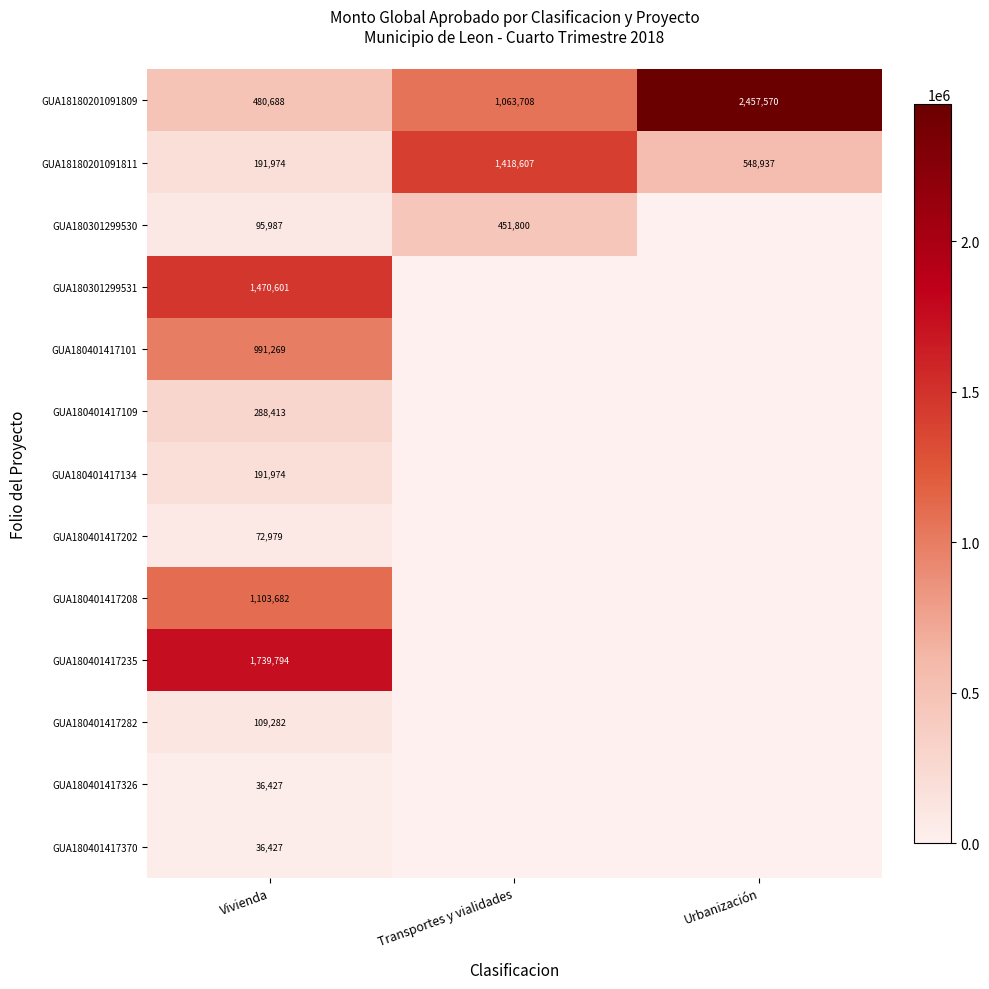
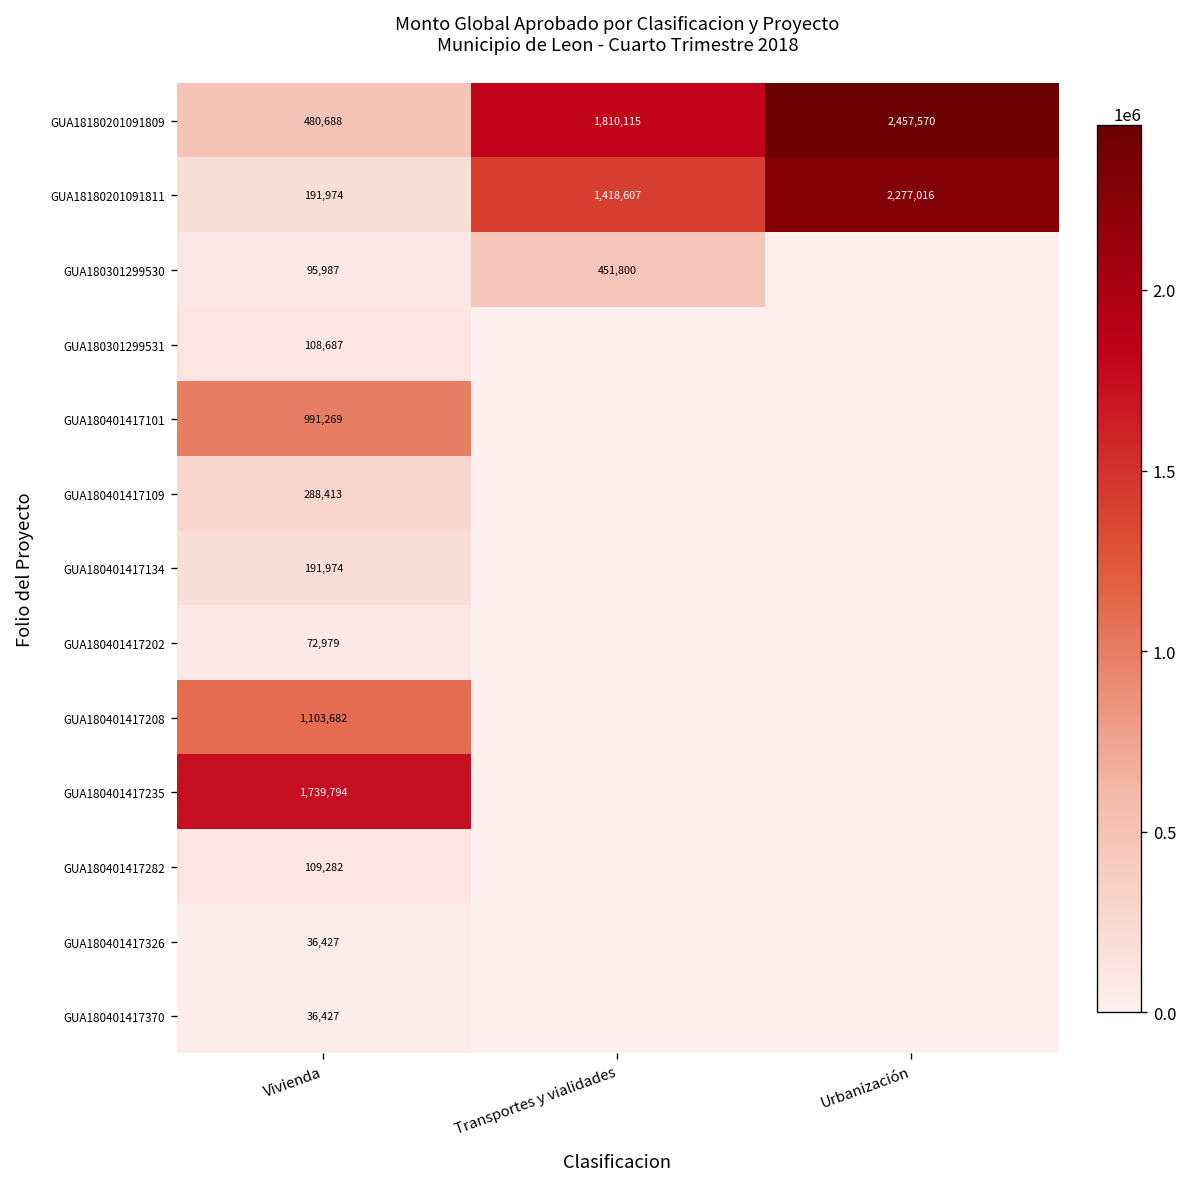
  {
    "GUA18180201091809": {
      "Vivienda": "480,688",
-     "Transportes y vialidades": "1,063,708",
+     "Transportes y vialidades": "1,810,115",
      "Urbanización": "2,457,570"
    },
    "GUA18180201091811": {
      "Vivienda": "191,974",
      "Transportes y vialidades": "1,418,607",
-     "Urbanización": "548,937"
+     "Urbanización": "2,277,016"
    },
    "GUA180301299530": {
      "Vivienda": "95,987",
      "Transportes y vialidades": "451,800"
    },
    "GUA180301299531": {
-     "Vivienda": "1,470,601"
+     "Vivienda": "108,687"
    },
    "GUA180401417101": {
      "Vivienda": "991,269"
    },
    "GUA180401417109": {
      "Vivienda": "288,413"
    },
    "GUA180401417134": {
      "Vivienda": "191,974"
    },
    "GUA180401417202": {
      "Vivienda": "72,979"
    },
    "GUA180401417208": {
      "Vivienda": "1,103,682"
    },
    "GUA180401417235": {
      "Vivienda": "1,739,794"
    },
    "GUA180401417282": {
      "Vivienda": "109,282"
    },
    "GUA180401417326": {
      "Vivienda": "36,427"
    },
    "GUA180401417370": {
      "Vivienda": "36,427"
    }
  }
